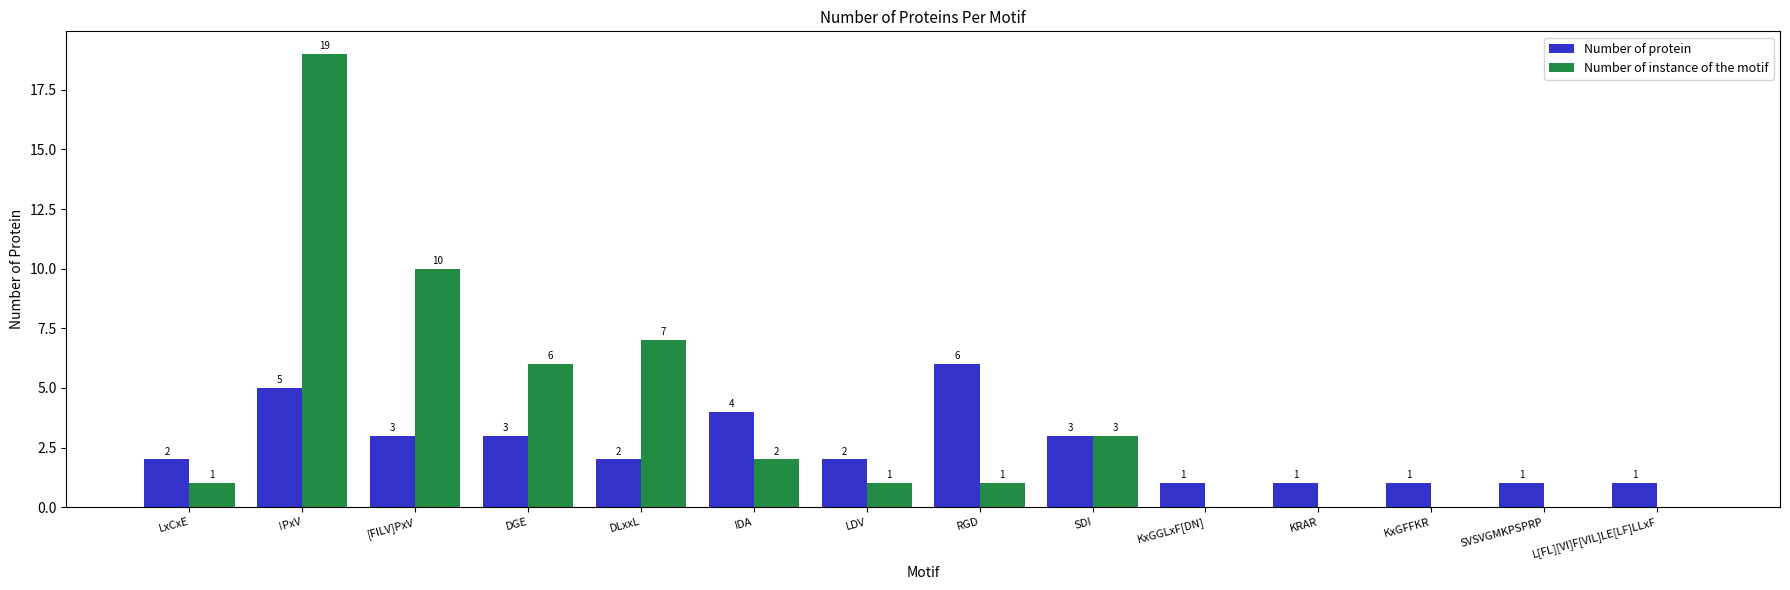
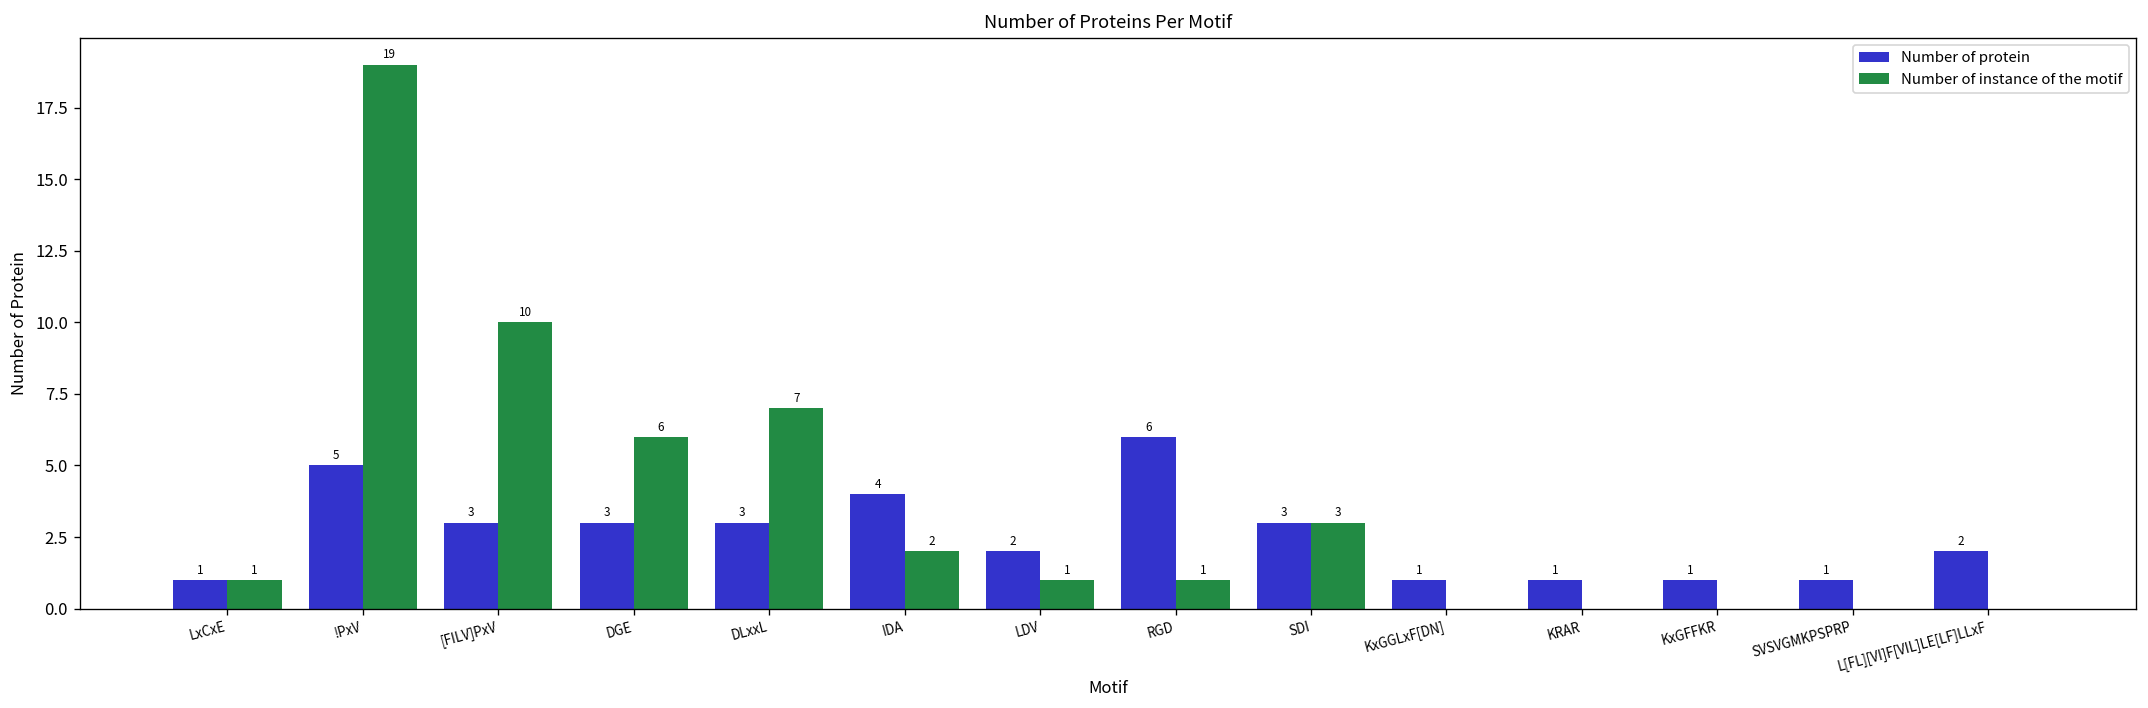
  {
    "Number of protein": {
-     "LxCxE": 2,
+     "LxCxE": 1,
      "!PxV": 5,
      "[FILV]PxV": 3,
      "DGE": 3,
-     "DLxxL": 2,
+     "DLxxL": 3,
      "IDA": 4,
      "LDV": 2,
      "RGD": 6,
      "SDI": 3,
      "KxGGLxF[DN]": 1,
      "KRAR": 1,
      "KxGFFKR": 1,
      "SVSVGMKPSPRP": 1,
-     "L[FL][VI]F[VIL]LE[LF]LLxF": 1
+     "L[FL][VI]F[VIL]LE[LF]LLxF": 2
    },
    "Number of instance of the motif": {
      "LxCxE": 1,
      "!PxV": 19,
      "[FILV]PxV": 10,
      "DGE": 6,
      "DLxxL": 7,
      "IDA": 2,
      "LDV": 1,
      "RGD": 1,
      "SDI": 3
    }
  }
